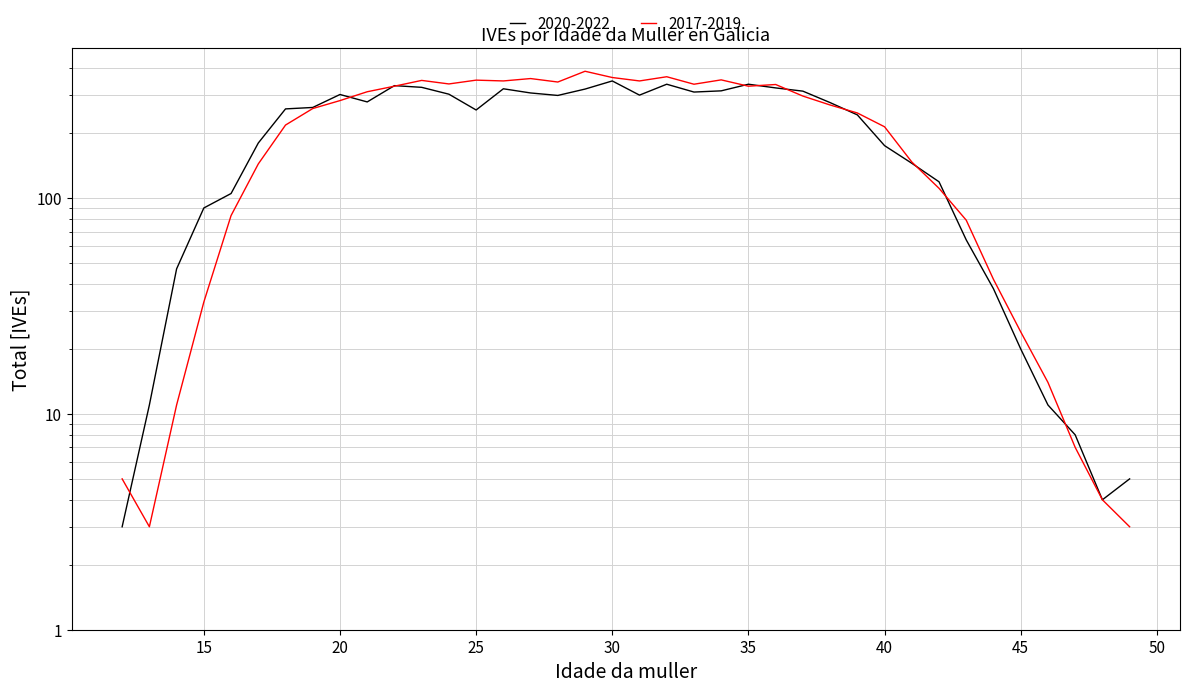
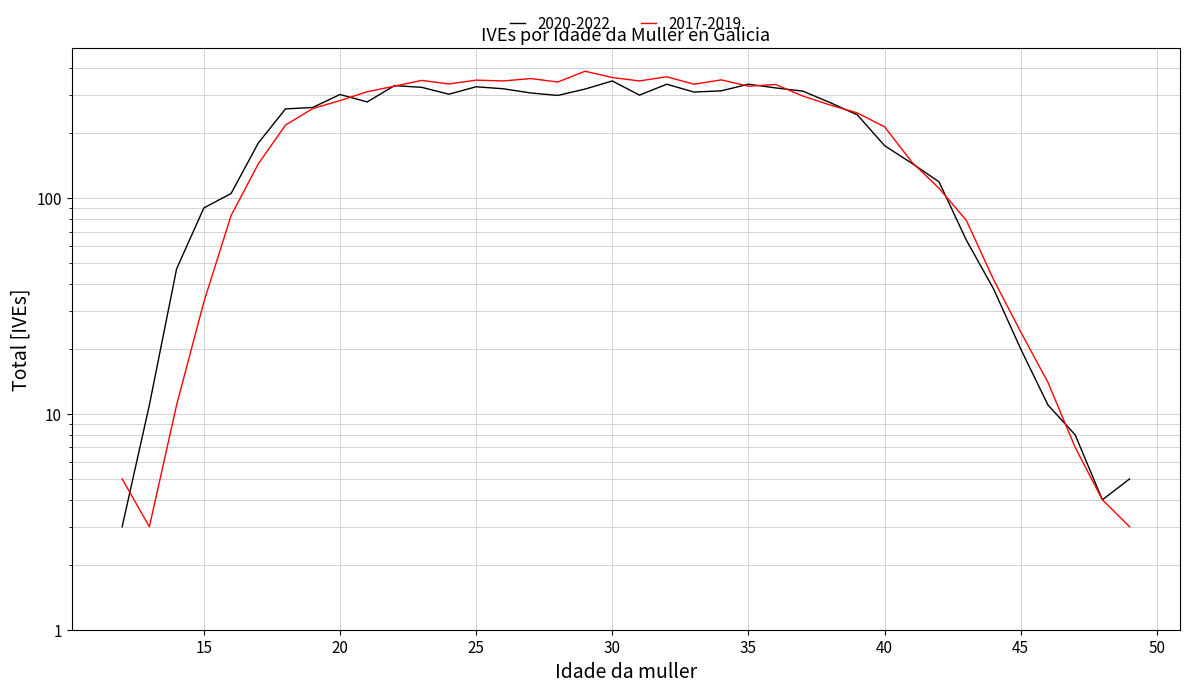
  {
    "2020-2022": {
      "15": 90,
      "20": 300,
-     "25": 260,
+     "25": 330,
      "30": 350,
      "40": 180,
      "45": 20
    },
    "2017-2019": {
      "15": 33,
      "20": 280,
      "25": 350,
      "30": 360,
      "40": 210,
      "45": 24
    }
  }
